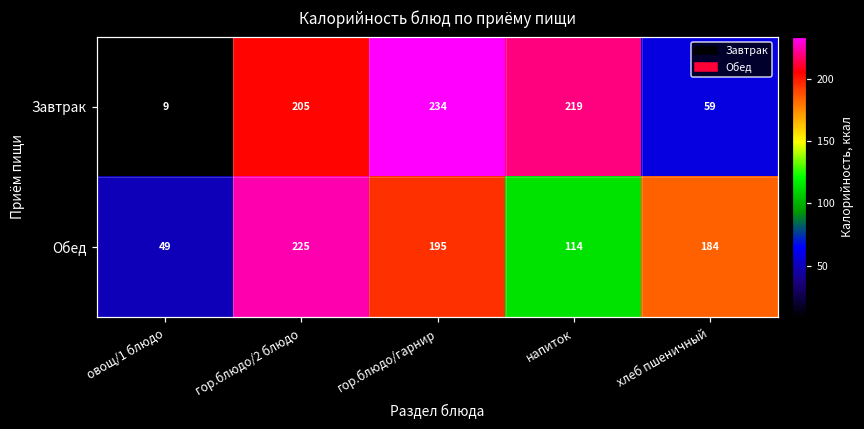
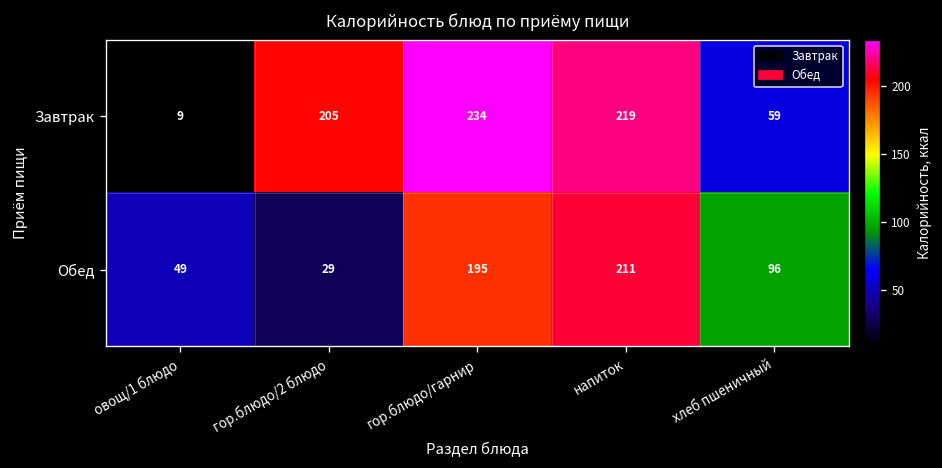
  {
    "Завтрак": {
      "овощ/1 блюдо": 9,
      "гор.блюдо/2 блюдо": 205,
      "гор.блюдо/гарнир": 234,
      "напиток": 219,
      "хлеб пшеничный": 59
    },
    "Обед": {
      "овощ/1 блюдо": 49,
-     "гор.блюдо/2 блюдо": 225,
+     "гор.блюдо/2 блюдо": 29,
      "гор.блюдо/гарнир": 195,
-     "напиток": 114,
-     "хлеб пшеничный": 184
+     "напиток": 211,
+     "хлеб пшеничный": 96
    }
  }
